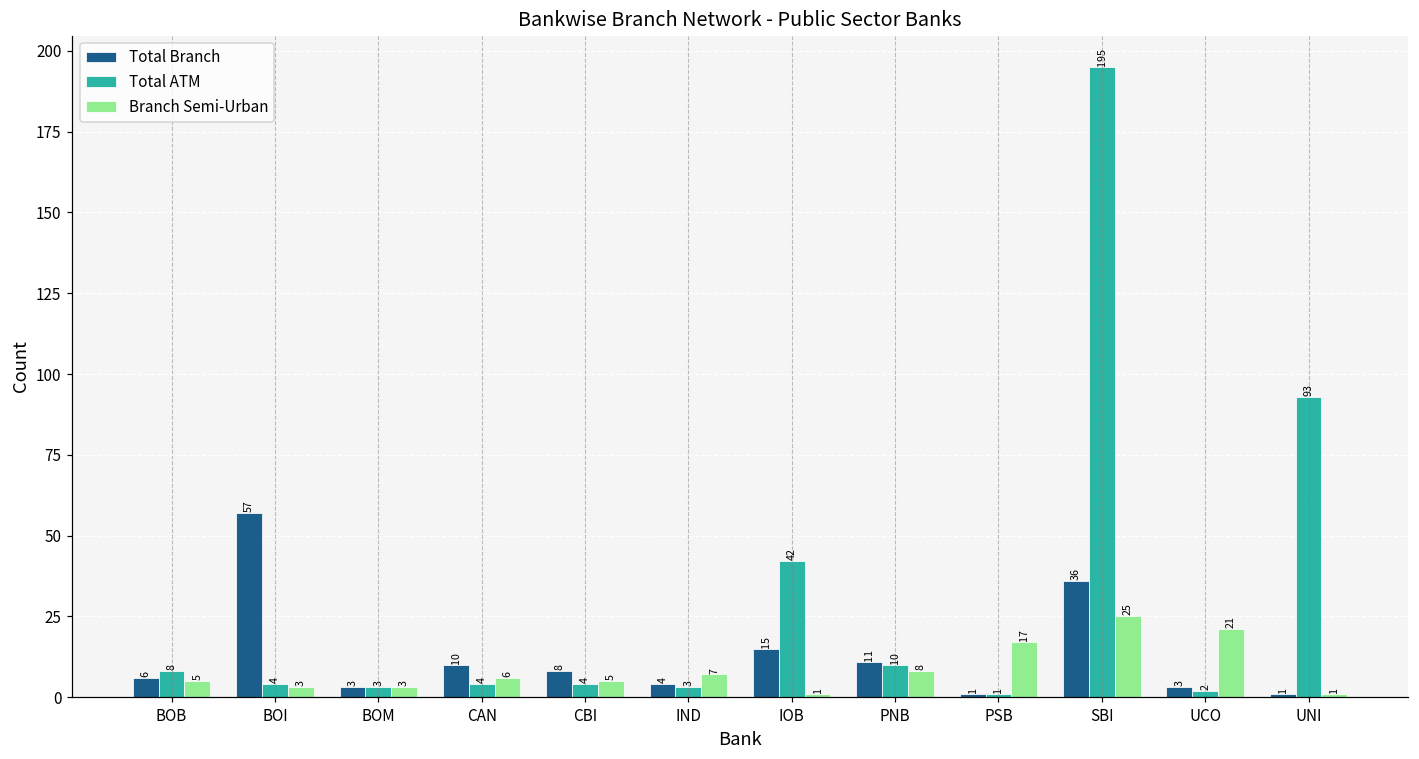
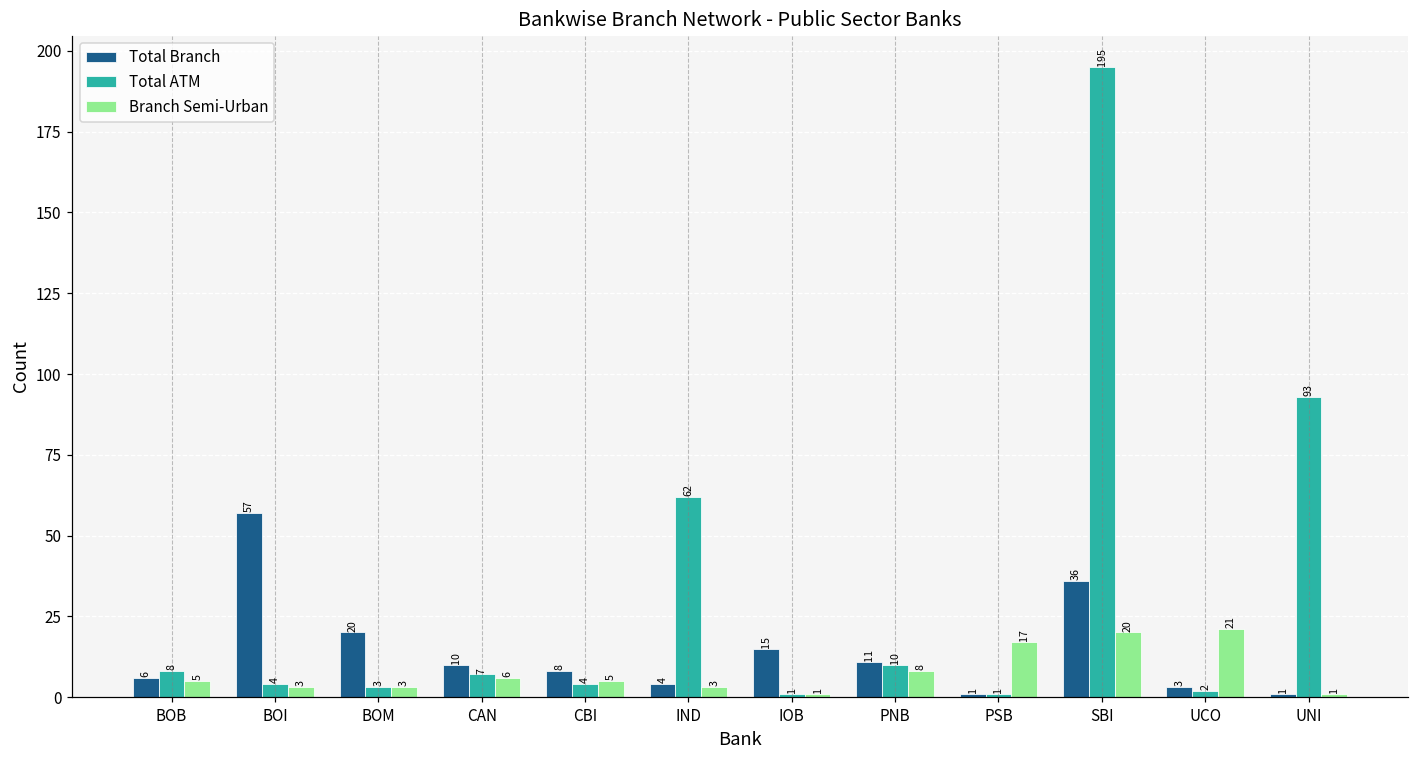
  {
    "Total Branch": {
      "BOB": 6,
      "BOI": 57,
-     "BOM": 3,
+     "BOM": 20,
      "CAN": 10,
      "CBI": 8,
      "IND": 4,
      "IOB": 15,
      "PNB": 11,
      "PSB": 1,
      "SBI": 36,
      "UCO": 3,
      "UNI": 1
    },
    "Total ATM": {
      "BOB": 8,
      "BOI": 4,
      "BOM": 3,
-     "CAN": 4,
+     "CAN": 7,
      "CBI": 4,
-     "IND": 3,
-     "IOB": 42,
+     "IND": 62,
+     "IOB": 1,
      "PNB": 10,
      "PSB": 1,
      "SBI": 195,
      "UCO": 2,
      "UNI": 93
    },
    "Branch Semi-Urban": {
      "BOB": 5,
      "BOI": 3,
      "BOM": 3,
      "CAN": 6,
      "CBI": 5,
-     "IND": 7,
+     "IND": 3,
      "IOB": 1,
      "PNB": 8,
      "PSB": 17,
-     "SBI": 25,
+     "SBI": 20,
      "UCO": 21,
      "UNI": 1
    }
  }
